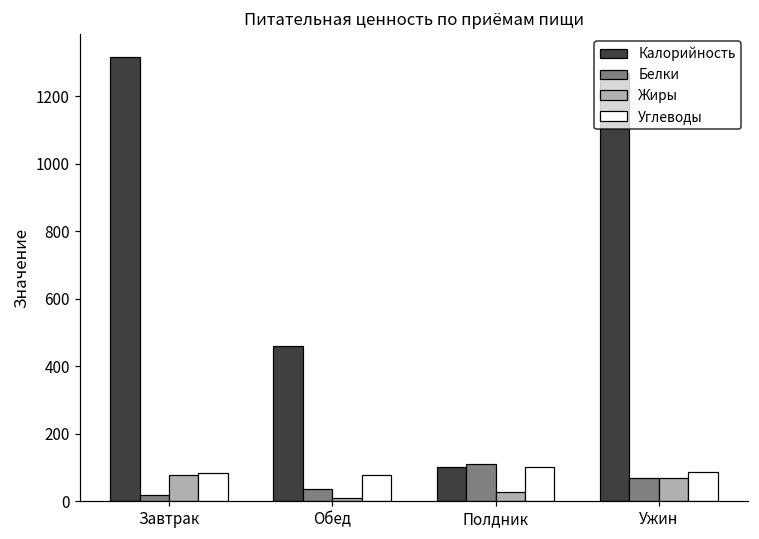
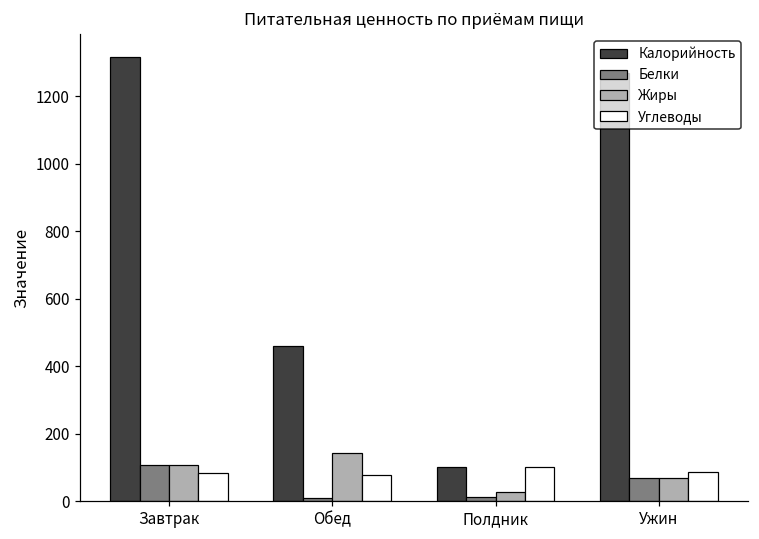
  {
    "Калорийность": {
      "Завтрак": 1320,
      "Обед": 460,
      "Полдник": 100
    },
    "Белки": {
-     "Завтрак": 20,
-     "Обед": 40,
-     "Полдник": 110,
+     "Завтрак": 110,
+     "Обед": 10,
+     "Полдник": 10,
      "Ужин": 70
    },
    "Жиры": {
-     "Завтрак": 80,
-     "Обед": 10,
+     "Завтрак": 110,
+     "Обед": 140,
      "Полдник": 30,
      "Ужин": 70
    },
    "Углеводы": {
      "Завтрак": 80,
      "Обед": 80,
      "Полдник": 100,
      "Ужин": 90
    }
  }
